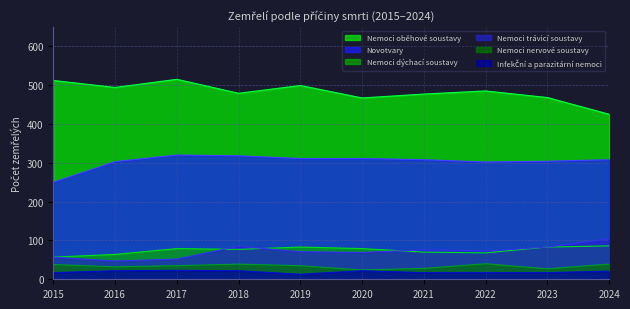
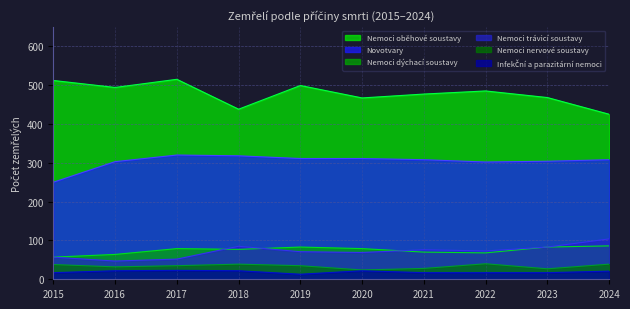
  {
    "Nemoci oběhové soustavy": {
      "2015": 510,
      "2016": 490,
      "2017": 520,
-     "2018": 480,
+     "2018": 440,
      "2019": 500,
      "2020": 470,
      "2021": 480,
      "2022": 490,
      "2023": 470,
      "2024": 430
    }
  }
